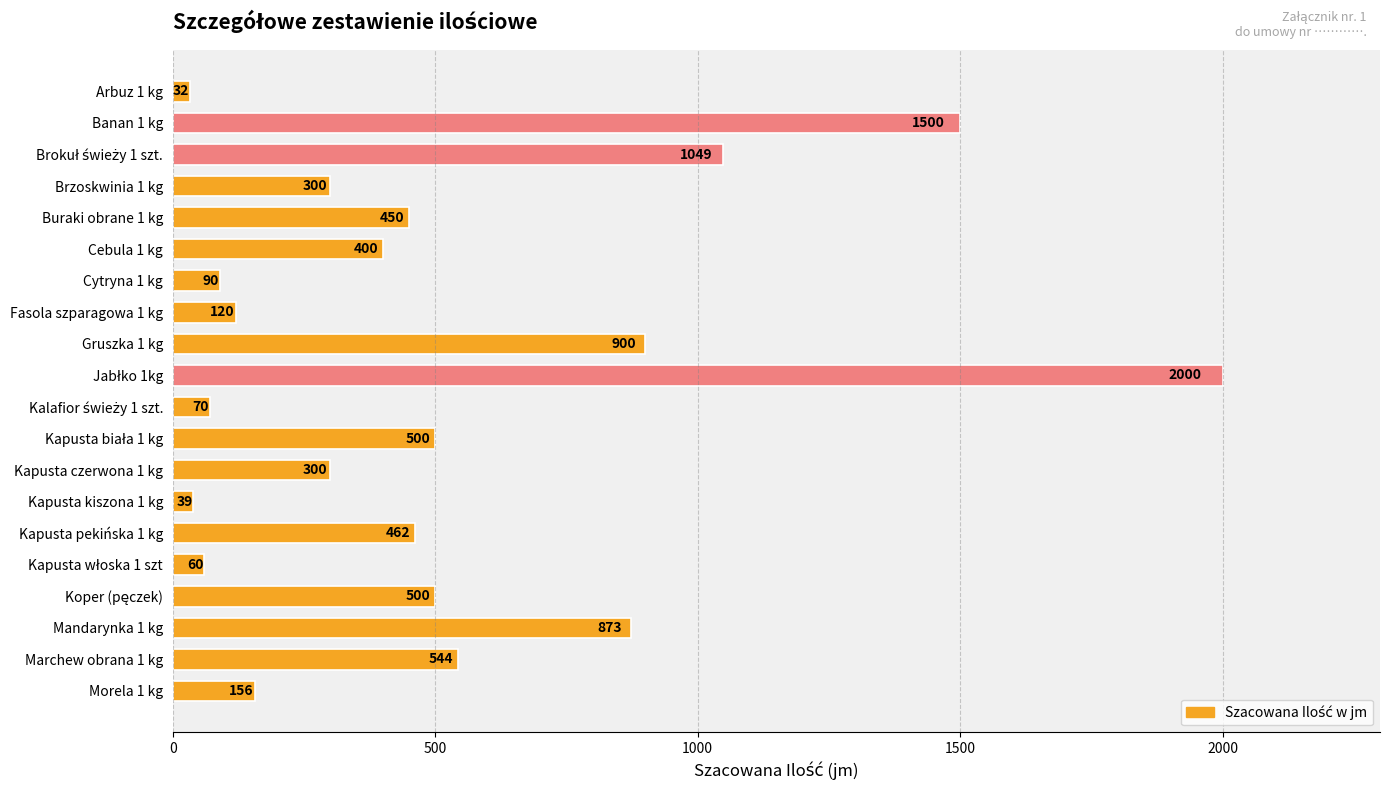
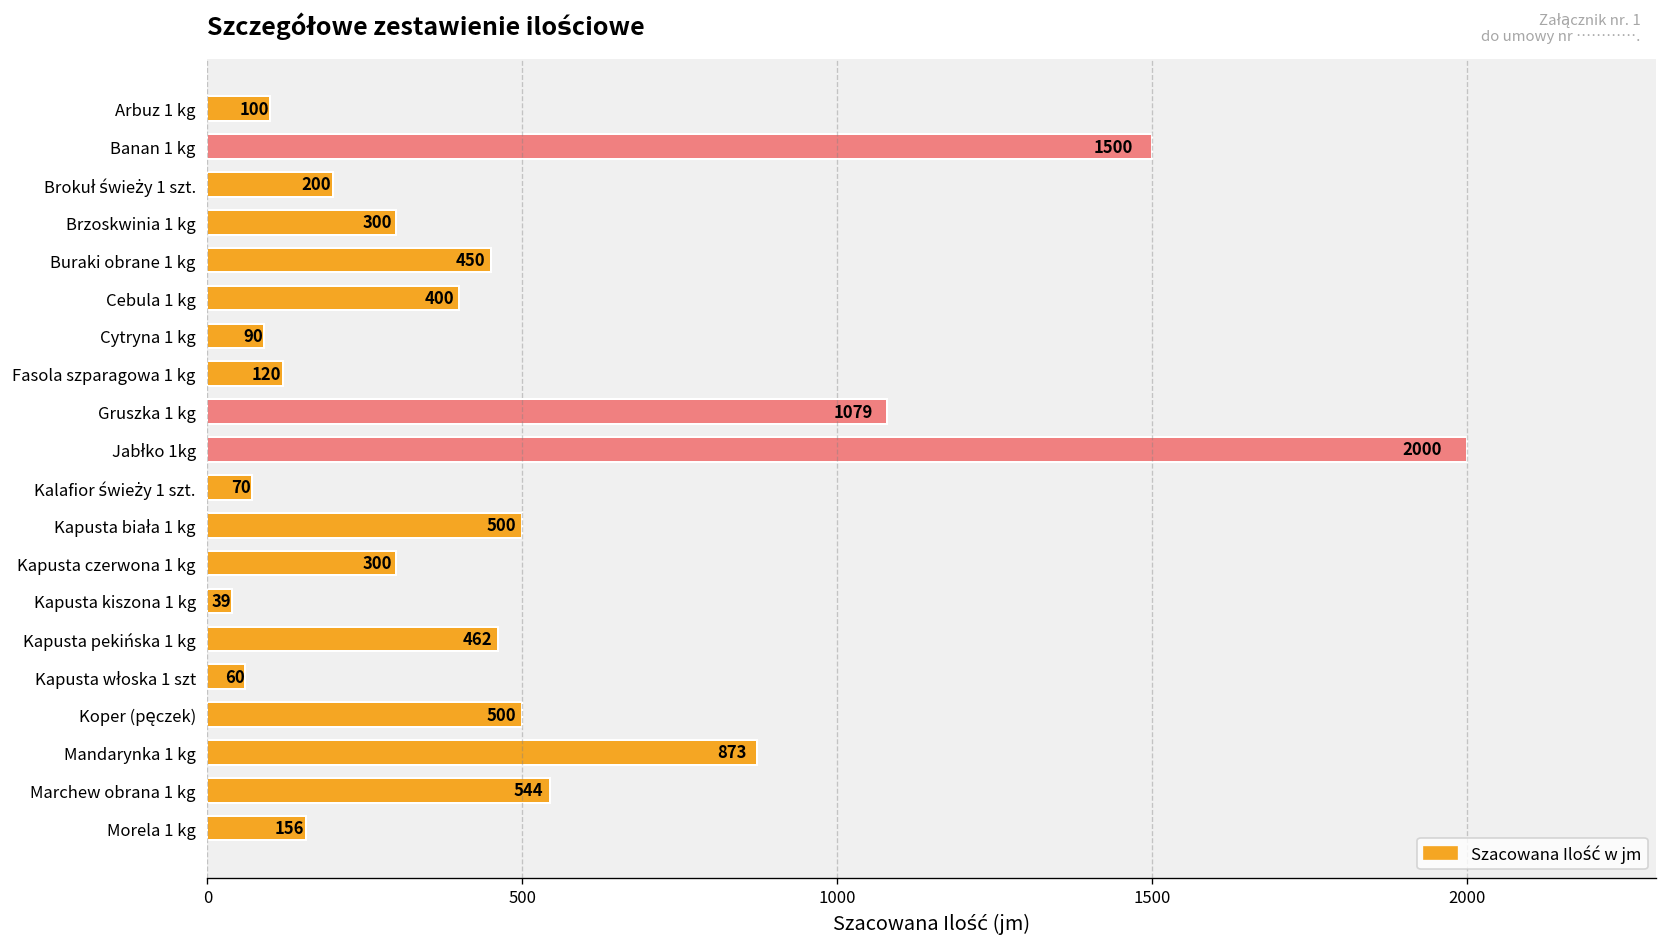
  {
-   "Arbuz 1 kg": 32,
+   "Arbuz 1 kg": 100,
    "Banan 1 kg": 1500,
-   "Brokuł świeży 1 szt.": 1049,
+   "Brokuł świeży 1 szt.": 200,
    "Brzoskwinia 1 kg": 300,
    "Buraki obrane 1 kg": 450,
    "Cebula 1 kg": 400,
    "Cytryna 1 kg": 90,
    "Fasola szparagowa 1 kg": 120,
-   "Gruszka 1 kg": 900,
+   "Gruszka 1 kg": 1079,
    "Jabłko 1kg": 2000,
    "Kalafior świeży 1 szt.": 70,
    "Kapusta biała 1 kg": 500,
    "Kapusta czerwona 1 kg": 300,
    "Kapusta kiszona 1 kg": 39,
    "Kapusta pekińska 1 kg": 462,
    "Kapusta włoska 1 szt": 60,
    "Koper (pęczek)": 500,
    "Mandarynka 1 kg": 873,
    "Marchew obrana 1 kg": 544,
    "Morela 1 kg": 156
  }
